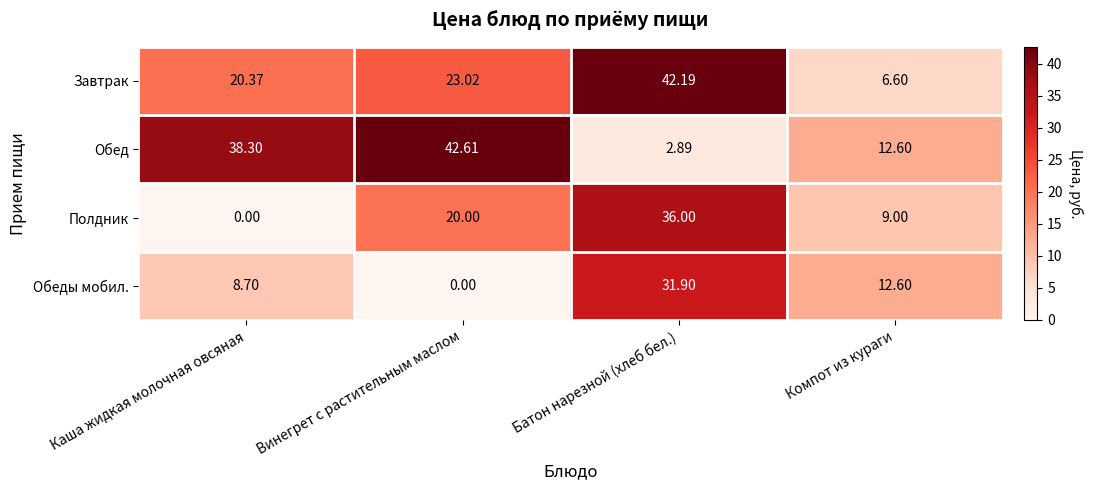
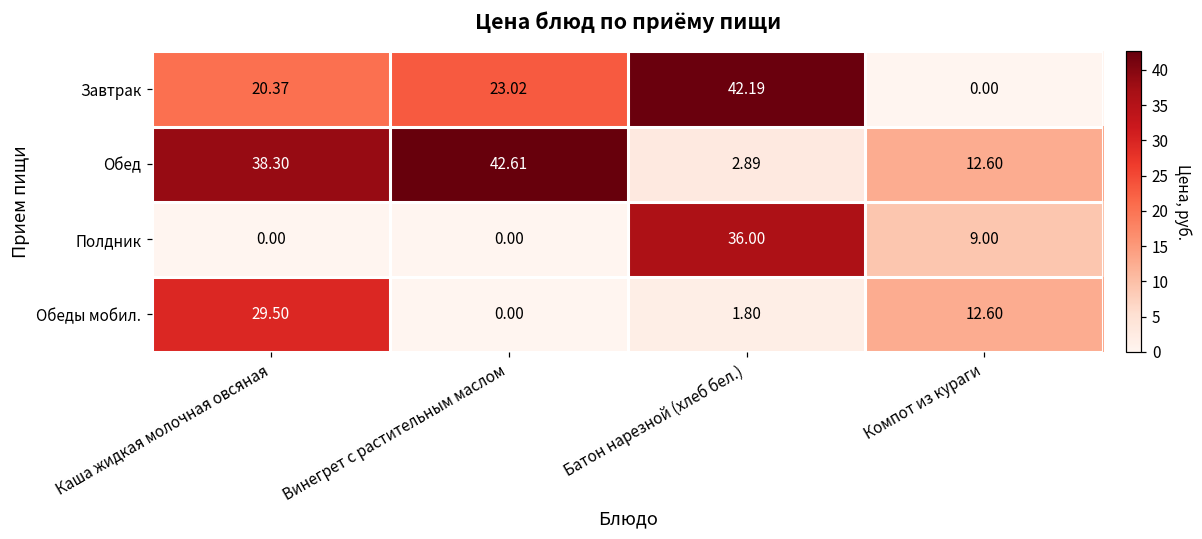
  {
    "Завтрак": {
      "Каша жидкая молочная овсяная": 20.37,
      "Винегрет с растительным маслом": 23.02,
      "Батон нарезной (хлеб бел.)": 42.19,
-     "Компот из кураги": 6.60
+     "Компот из кураги": 0.00
    },
    "Обед": {
      "Каша жидкая молочная овсяная": 38.30,
      "Винегрет с растительным маслом": 42.61,
      "Батон нарезной (хлеб бел.)": 2.89,
      "Компот из кураги": 12.60
    },
    "Полдник": {
      "Каша жидкая молочная овсяная": 0.00,
-     "Винегрет с растительным маслом": 20.00,
+     "Винегрет с растительным маслом": 0.00,
      "Батон нарезной (хлеб бел.)": 36.00,
      "Компот из кураги": 9.00
    },
    "Обеды мобил.": {
-     "Каша жидкая молочная овсяная": 8.70,
+     "Каша жидкая молочная овсяная": 29.50,
      "Винегрет с растительным маслом": 0.00,
-     "Батон нарезной (хлеб бел.)": 31.90,
+     "Батон нарезной (хлеб бел.)": 1.80,
      "Компот из кураги": 12.60
    }
  }
